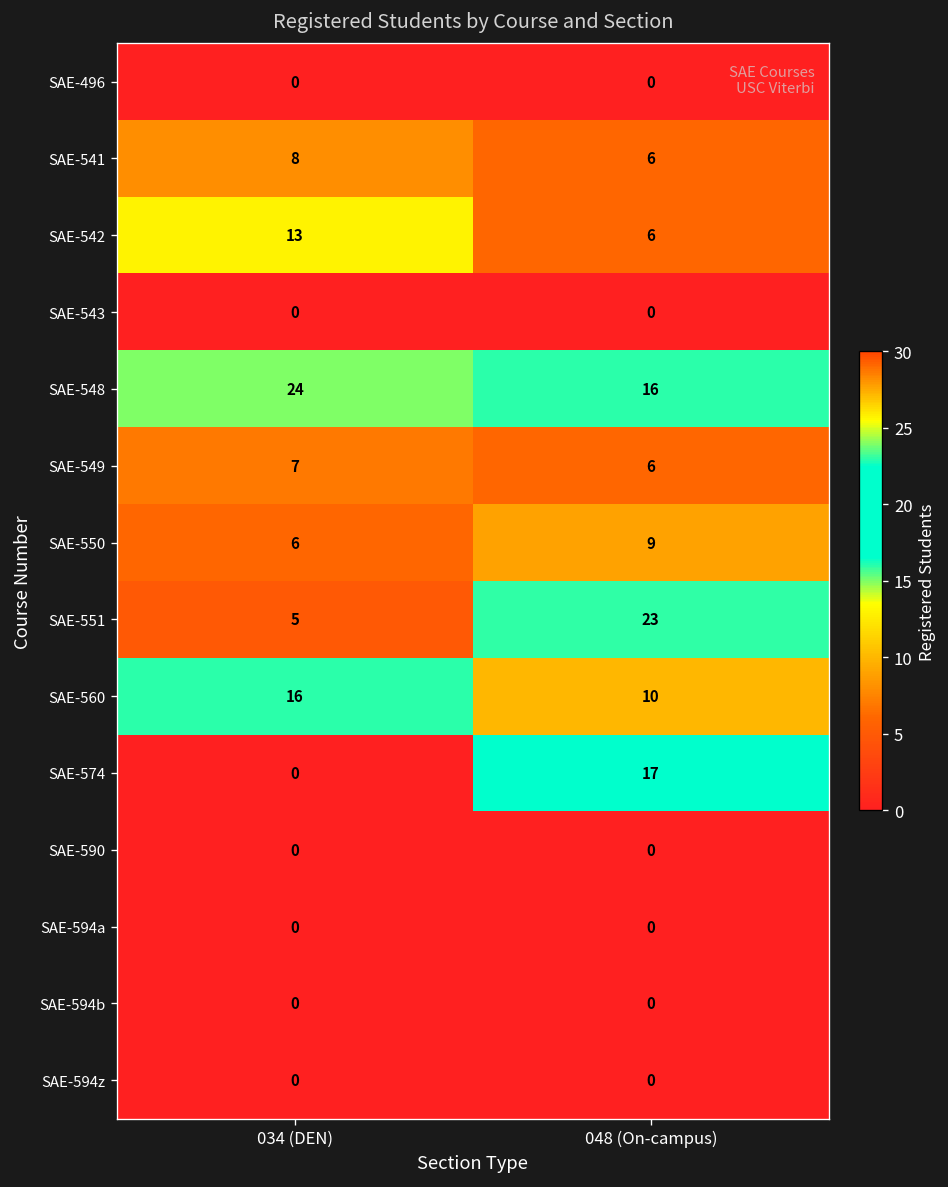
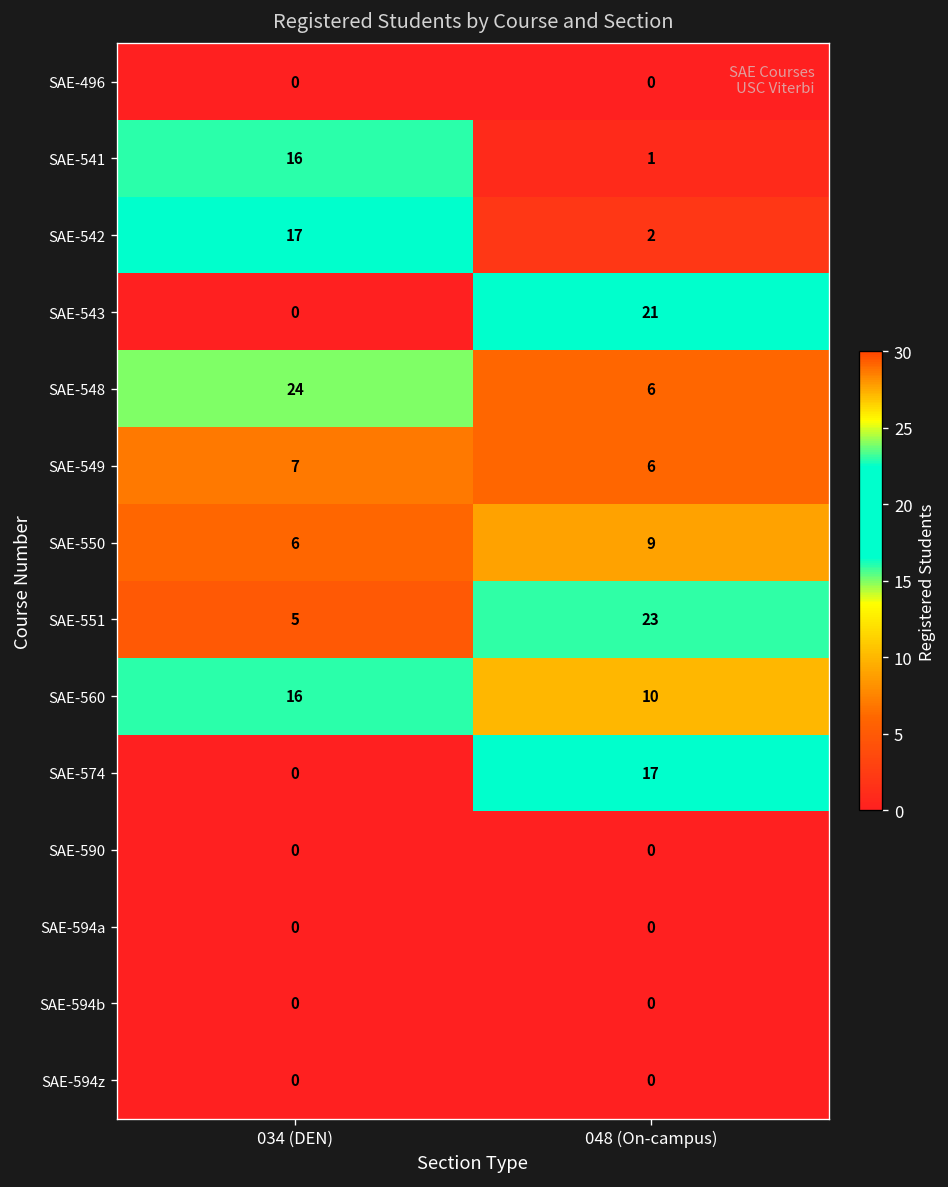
  {
    "SAE-496": {
      "034 (DEN)": 0
    },
    "SAE-541": {
-     "034 (DEN)": 8,
-     "048 (On-campus)": 6
+     "034 (DEN)": 16,
+     "048 (On-campus)": 1
    },
    "SAE-542": {
-     "034 (DEN)": 13,
-     "048 (On-campus)": 6
+     "034 (DEN)": 17,
+     "048 (On-campus)": 2
    },
    "SAE-543": {
      "034 (DEN)": 0,
-     "048 (On-campus)": 0
+     "048 (On-campus)": 21
    },
    "SAE-548": {
      "034 (DEN)": 24,
-     "048 (On-campus)": 16
+     "048 (On-campus)": 6
    },
    "SAE-549": {
      "034 (DEN)": 7,
      "048 (On-campus)": 6
    },
    "SAE-550": {
      "034 (DEN)": 6,
      "048 (On-campus)": 9
    },
    "SAE-551": {
      "034 (DEN)": 5,
      "048 (On-campus)": 23
    },
    "SAE-560": {
      "034 (DEN)": 16,
      "048 (On-campus)": 10
    },
    "SAE-574": {
      "034 (DEN)": 0,
      "048 (On-campus)": 17
    },
    "SAE-590": {
      "034 (DEN)": 0,
      "048 (On-campus)": 0
    },
    "SAE-594a": {
      "034 (DEN)": 0,
      "048 (On-campus)": 0
    },
    "SAE-594b": {
      "034 (DEN)": 0,
      "048 (On-campus)": 0
    },
    "SAE-594z": {
      "034 (DEN)": 0,
      "048 (On-campus)": 0
    }
  }
